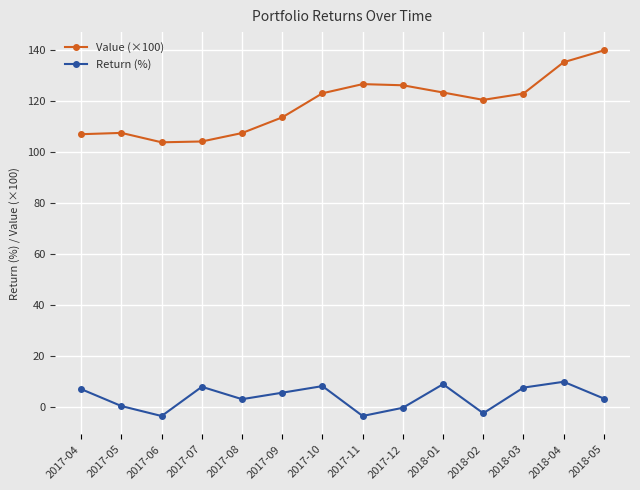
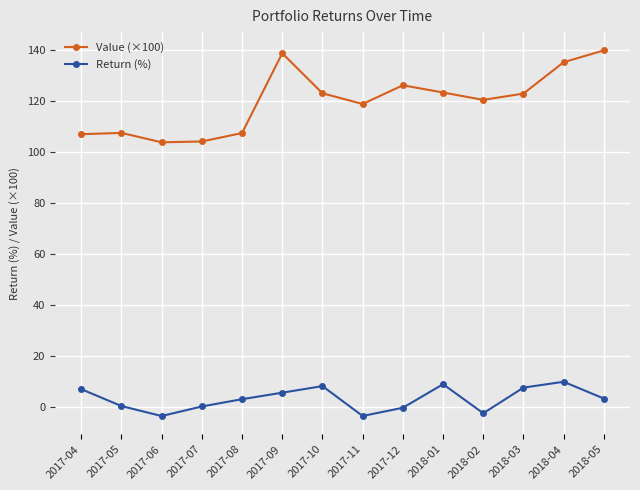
  {
    "Value (×100)": {
      "2017-04": 107,
      "2017-05": 108,
      "2017-06": 104,
      "2017-07": 104,
      "2017-08": 108,
-     "2017-09": 114,
+     "2017-09": 139,
      "2017-10": 123,
-     "2017-11": 127,
+     "2017-11": 119,
      "2017-12": 126,
      "2018-01": 123,
      "2018-02": 121,
      "2018-03": 123,
      "2018-04": 135,
      "2018-05": 140
    },
    "Return (%)": {
      "2017-04": 7,
      "2017-05": 0,
      "2017-06": -3,
-     "2017-07": 8,
+     "2017-07": 0,
      "2017-08": 3,
      "2017-09": 6,
      "2017-10": 8,
      "2017-11": -3,
      "2017-12": 0,
      "2018-01": 9,
      "2018-02": -2,
      "2018-03": 8,
      "2018-04": 10,
      "2018-05": 3
    }
  }
